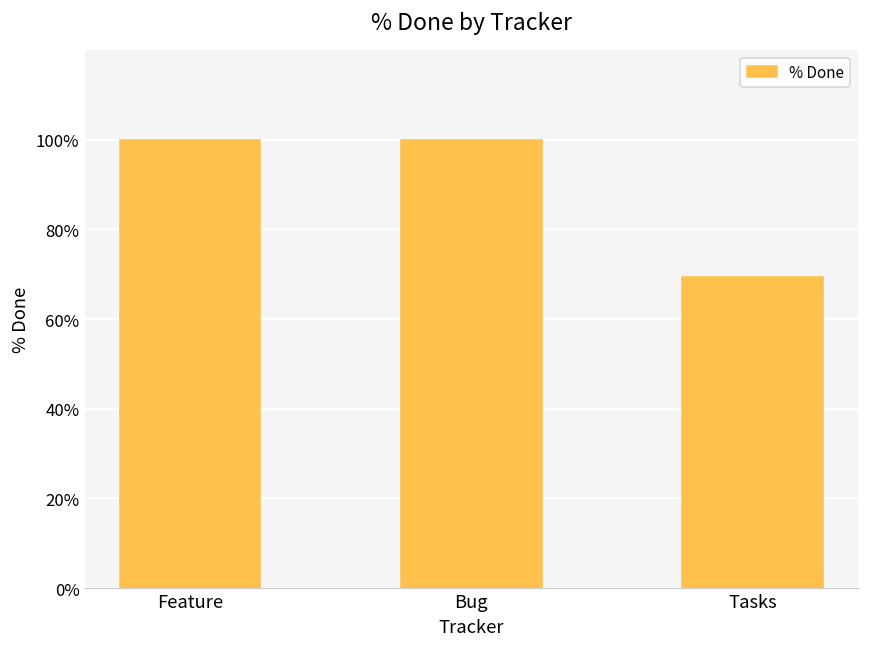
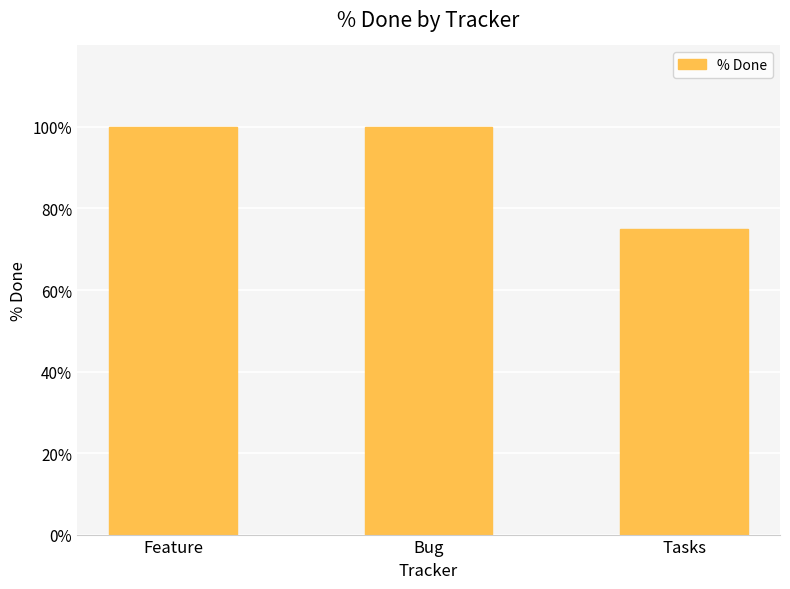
  {
    "Feature": "100%",
    "Bug": "100%",
-   "Tasks": "69%"
+   "Tasks": "75%"
  }
